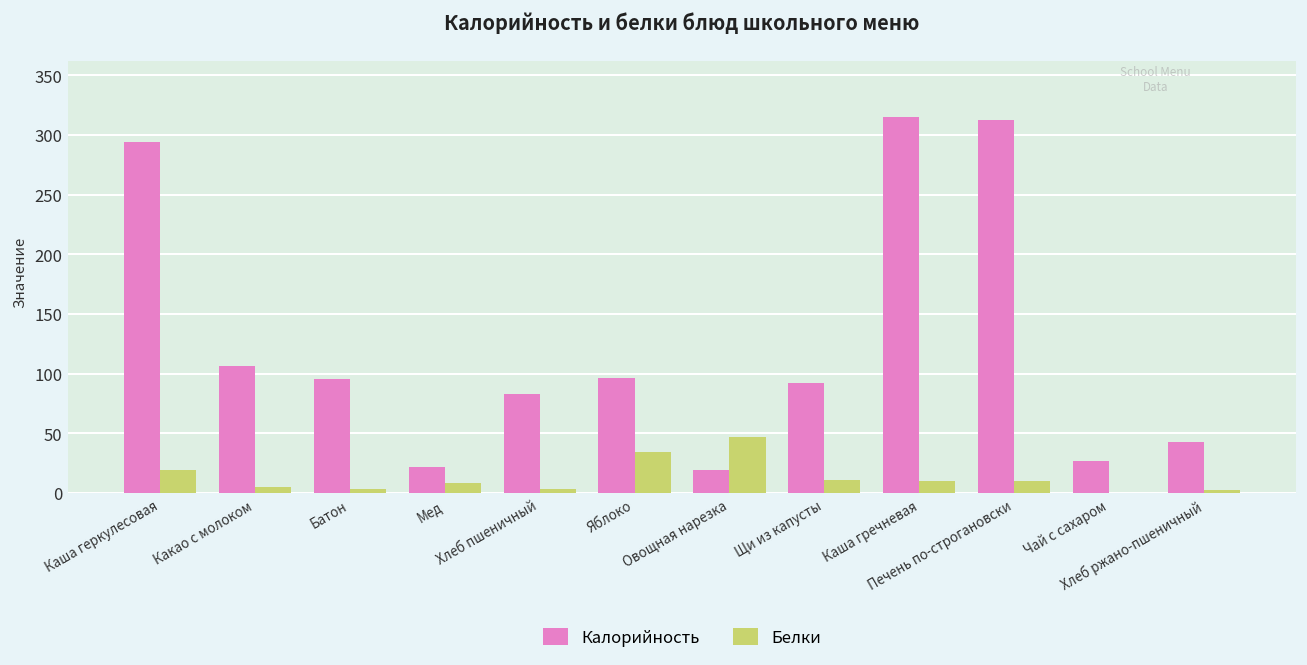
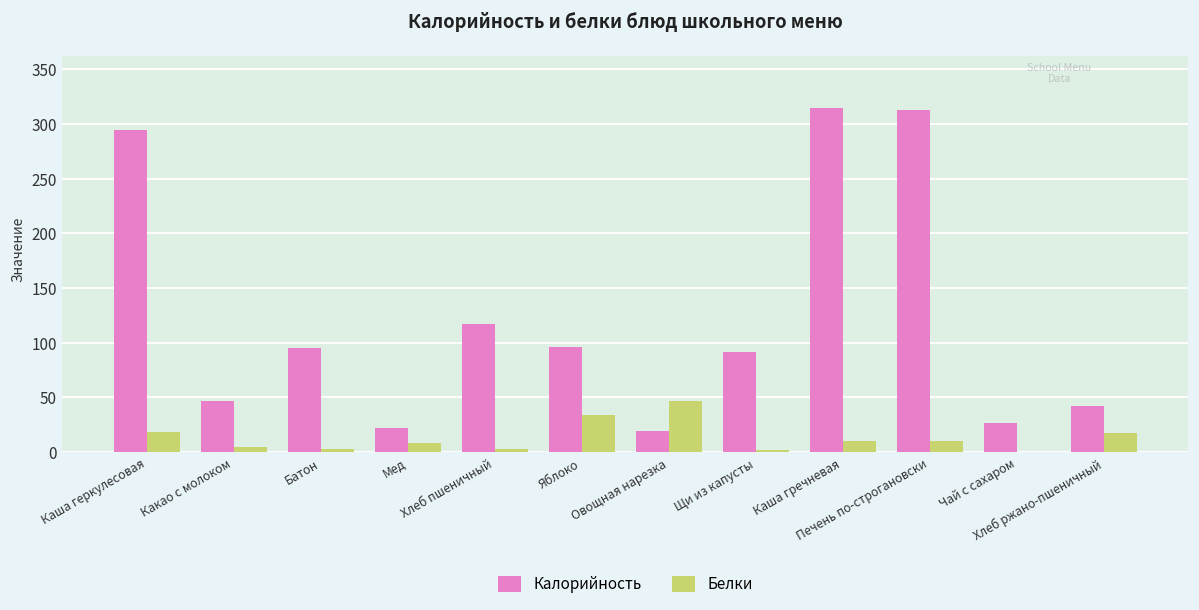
  {
    "Калорийность": {
      "Каша геркулесовая": 290,
-     "Какао с молоком": 110,
+     "Какао с молоком": 50,
      "Батон": 100,
      "Мед": 20,
-     "Хлеб пшеничный": 80,
+     "Хлеб пшеничный": 120,
      "Яблоко": 100,
      "Овощная нарезка": 20,
      "Щи из капусты": 90,
      "Каша гречневая": 320,
      "Печень по-строгановски": 310,
      "Чай с сахаром": 30,
      "Хлеб ржано-пшеничный": 40
    },
    "Белки": {
      "Каша геркулесовая": 20,
      "Какао с молоком": 0,
      "Батон": 0,
      "Мед": 10,
      "Хлеб пшеничный": 0,
      "Яблоко": 30,
      "Овощная нарезка": 50,
-     "Щи из капусты": 10,
+     "Щи из капусты": 0,
      "Каша гречневая": 10,
      "Печень по-строгановски": 10,
-     "Хлеб ржано-пшеничный": 0
+     "Хлеб ржано-пшеничный": 20
    }
  }
